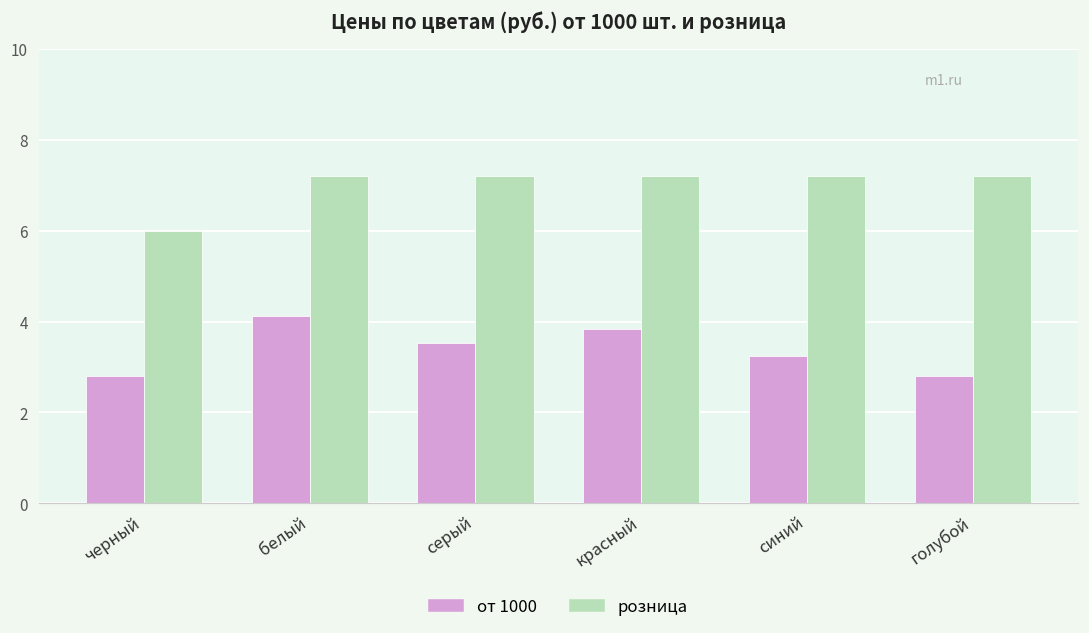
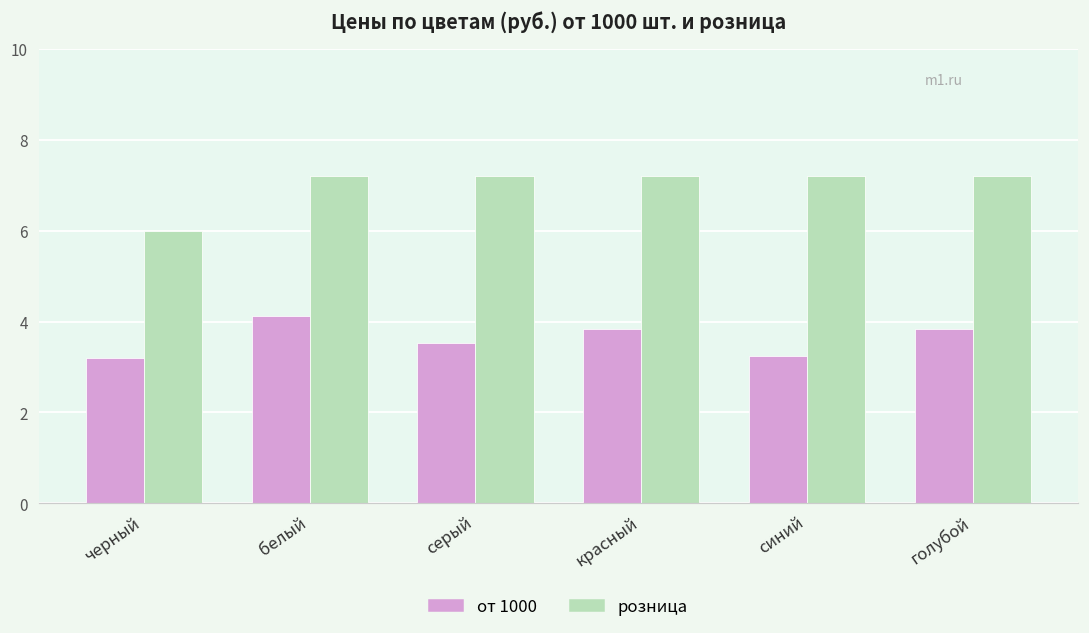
  {
    "от 1000": {
-     "черный": 2.8,
+     "черный": 3.2,
      "белый": 4.1,
      "серый": 3.5,
      "красный": 3.8,
      "синий": 3.3,
-     "голубой": 2.8
+     "голубой": 3.8
    },
    "розница": {
      "черный": 6.0,
      "белый": 7.2,
      "серый": 7.2,
      "красный": 7.2,
      "синий": 7.2,
      "голубой": 7.2
    }
  }
